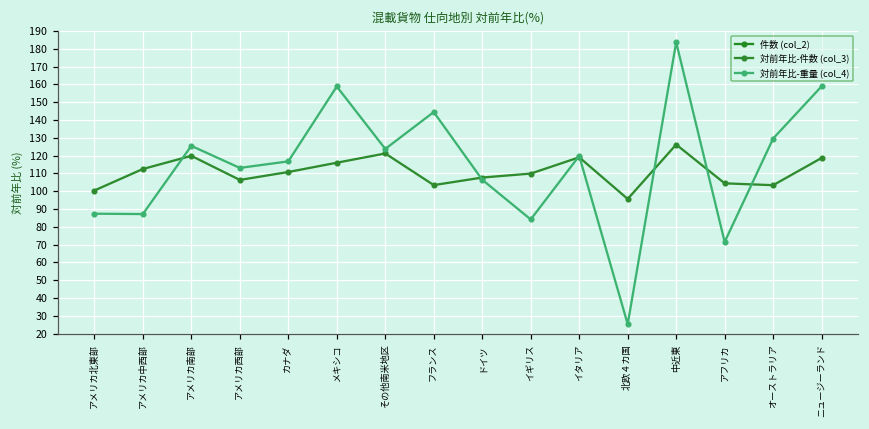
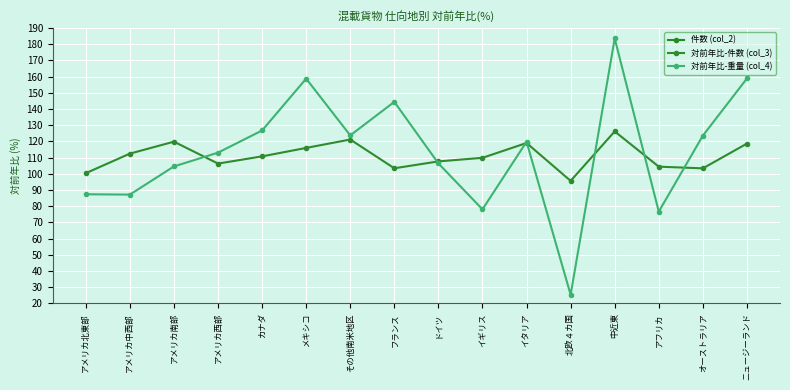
  {
    "対前年比-重量 (col_4)": {
      "アメリカ北東部": 87,
      "アメリカ中西部": 87,
-     "アメリカ南部": 125,
+     "アメリカ南部": 105,
      "アメリカ西部": 113,
-     "カナダ": 117,
+     "カナダ": 127,
      "メキシコ": 159,
      "その他南米地区": 124,
      "フランス": 144,
-     "イギリス": 84,
+     "イギリス": 78,
      "北欧４カ国": 25,
      "中近東": 184,
-     "アフリカ": 71,
-     "オーストラリア": 130,
+     "アフリカ": 77,
+     "オーストラリア": 124,
      "ニュージーランド": 159
    }
  }
